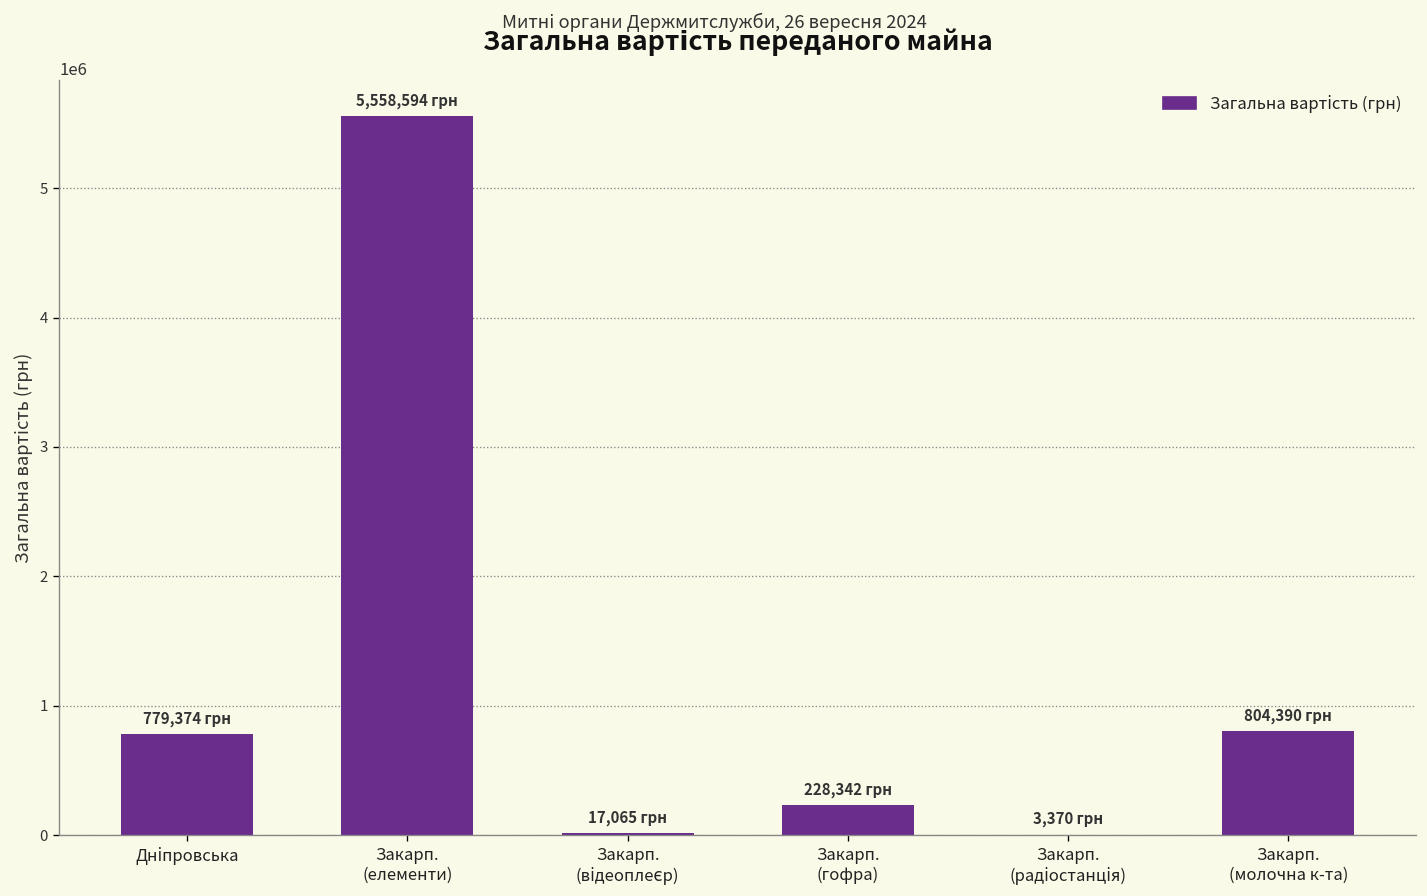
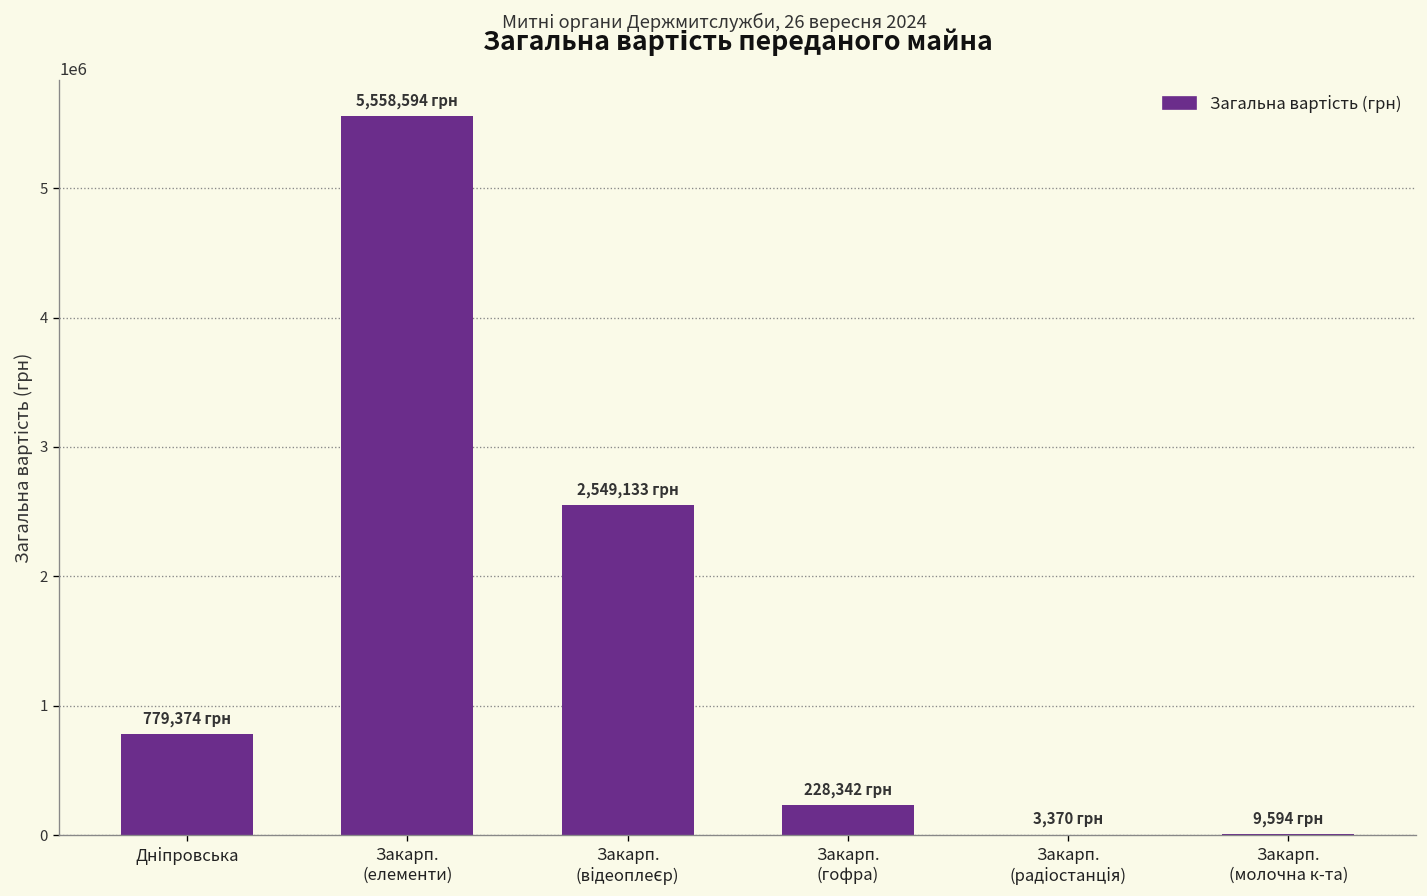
  {
    "Дніпровська": "779,374",
    "Закарп. (елементи)": "5,558,594",
-   "Закарп. (відеоплеєр)": "17,065",
+   "Закарп. (відеоплеєр)": "2,549,133",
    "Закарп. (гофра)": "228,342",
    "Закарп. (радіостанція)": "3,370",
-   "Закарп. (молочна к-та)": "804,390"
+   "Закарп. (молочна к-та)": "9,594"
  }
